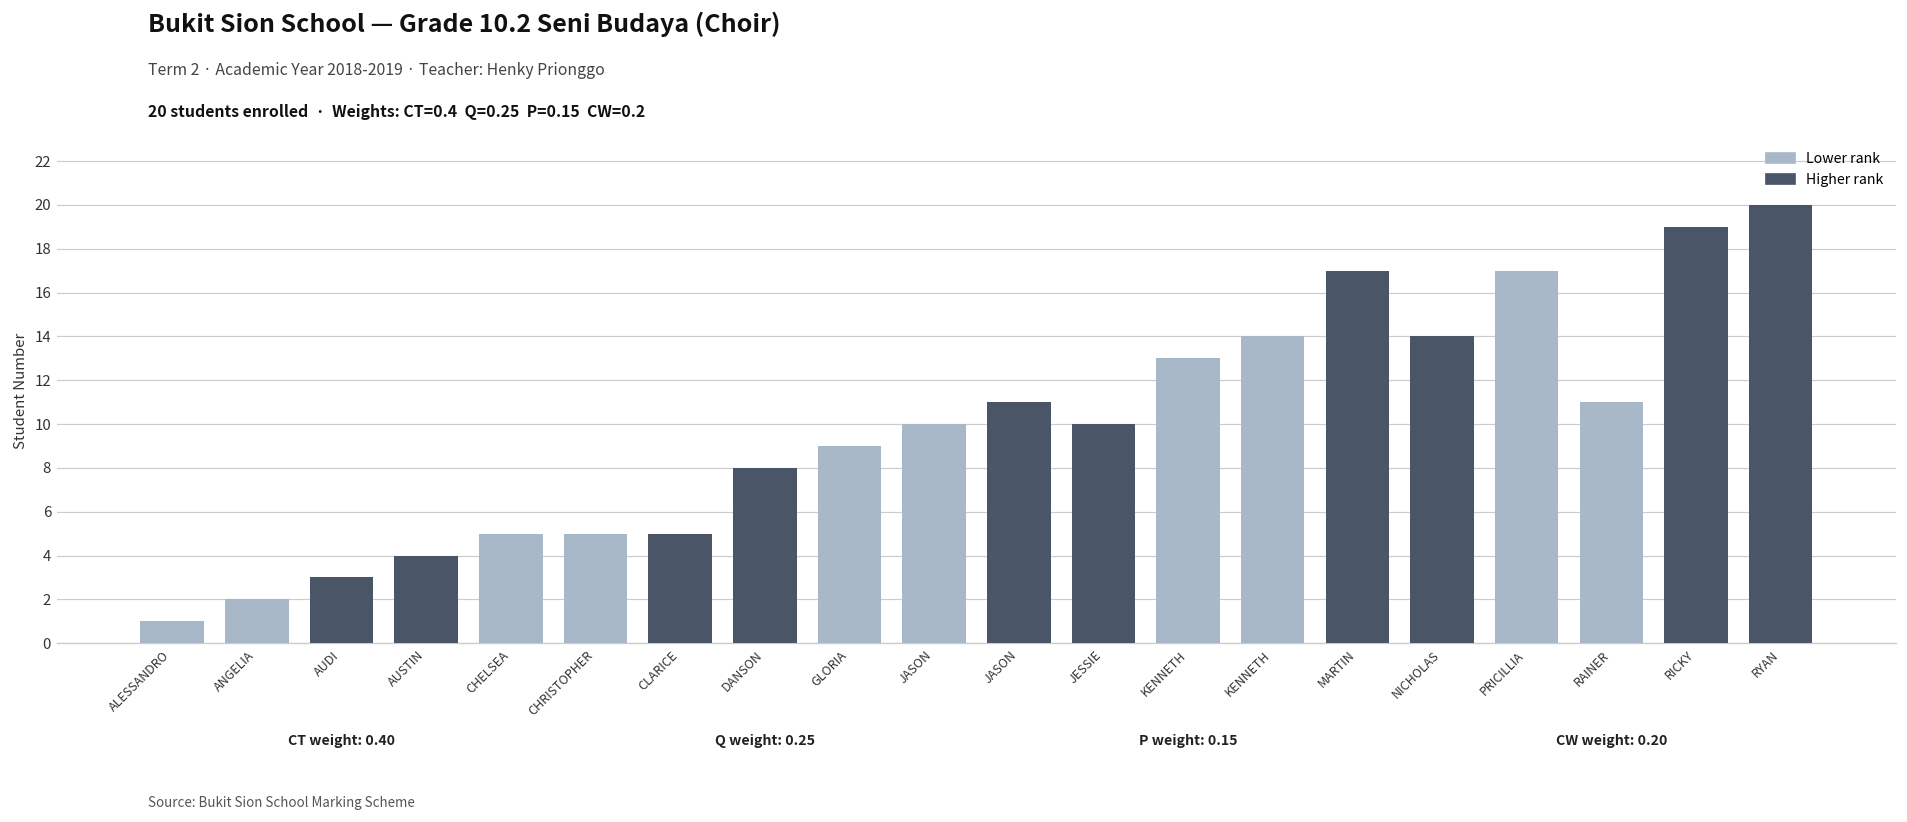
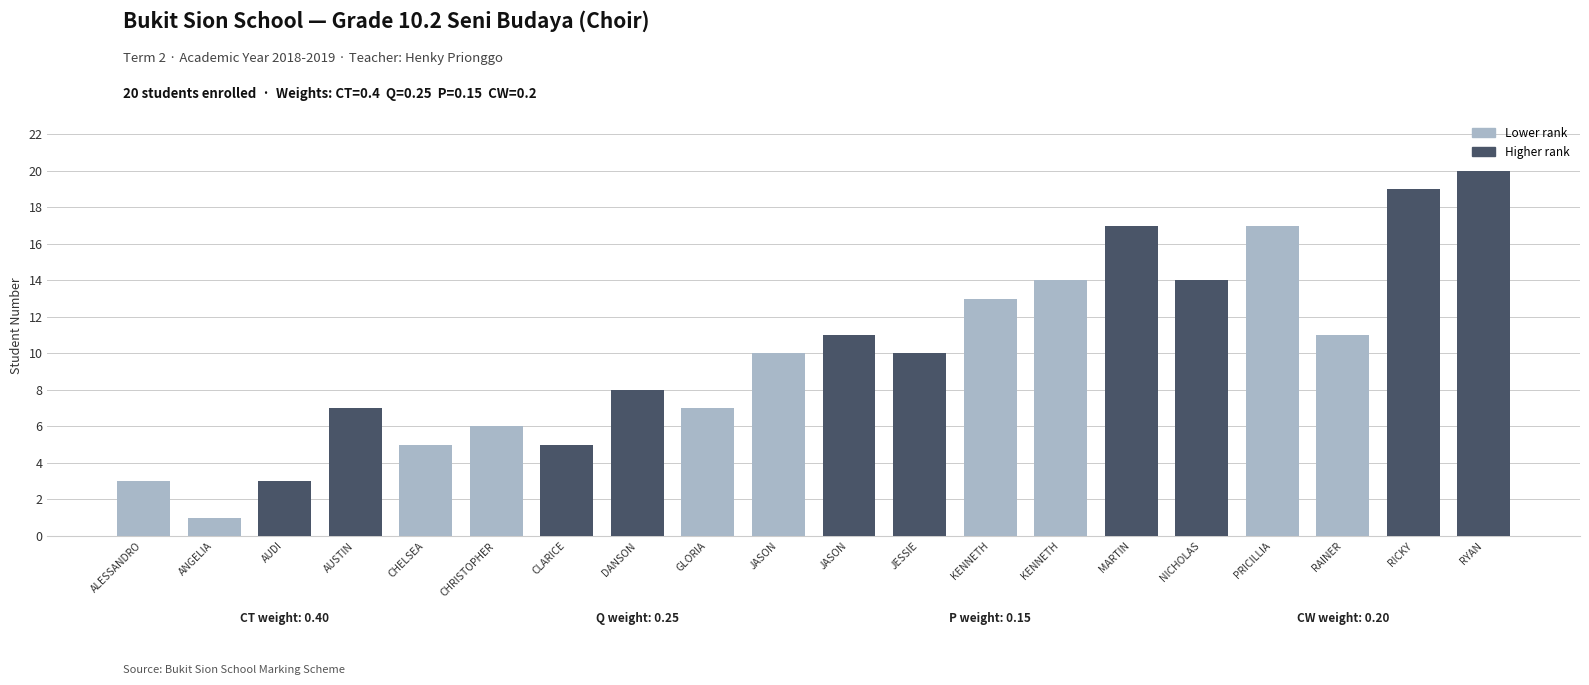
  {
-   "ALESSANDRO": 1,
-   "ANGELIA": 2,
+   "ALESSANDRO": 3,
+   "ANGELIA": 1,
    "AUDI": 3,
-   "AUSTIN": 4,
+   "AUSTIN": 7,
    "CHELSEA": 5,
-   "CHRISTOPHER": 5,
+   "CHRISTOPHER": 6,
    "CLARICE": 5,
    "DANSON": 8,
-   "GLORIA": 9,
+   "GLORIA": 7,
    "JESSIE": 10,
    "MARTIN": 17,
    "NICHOLAS": 14,
    "PRICILLIA": 17,
    "RAINER": 11,
    "RICKY": 19,
    "RYAN": 20
  }
